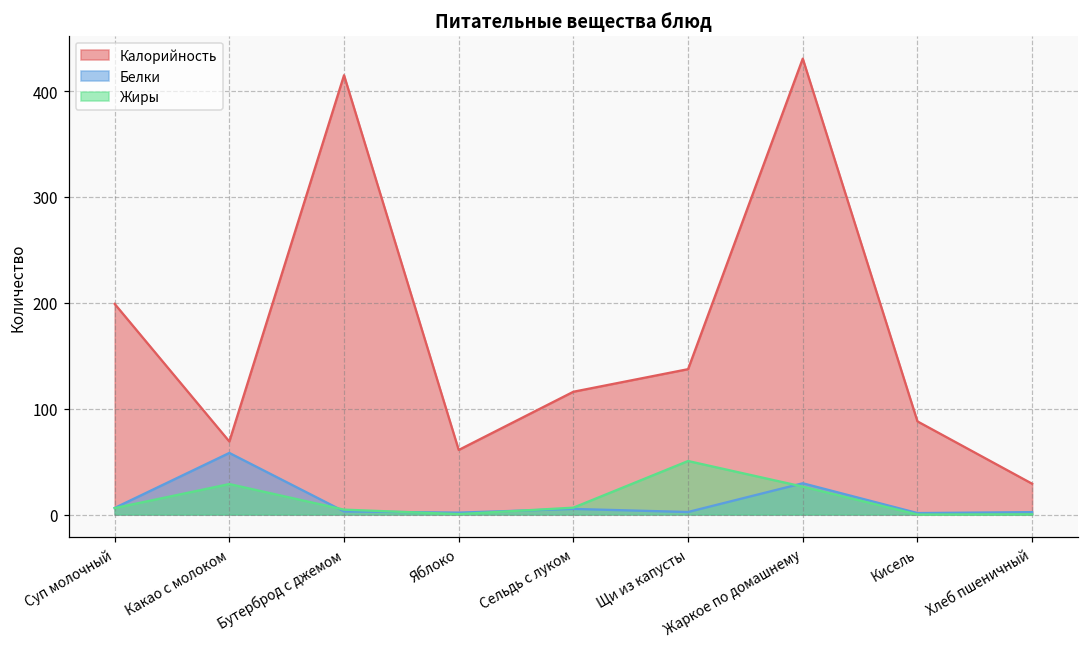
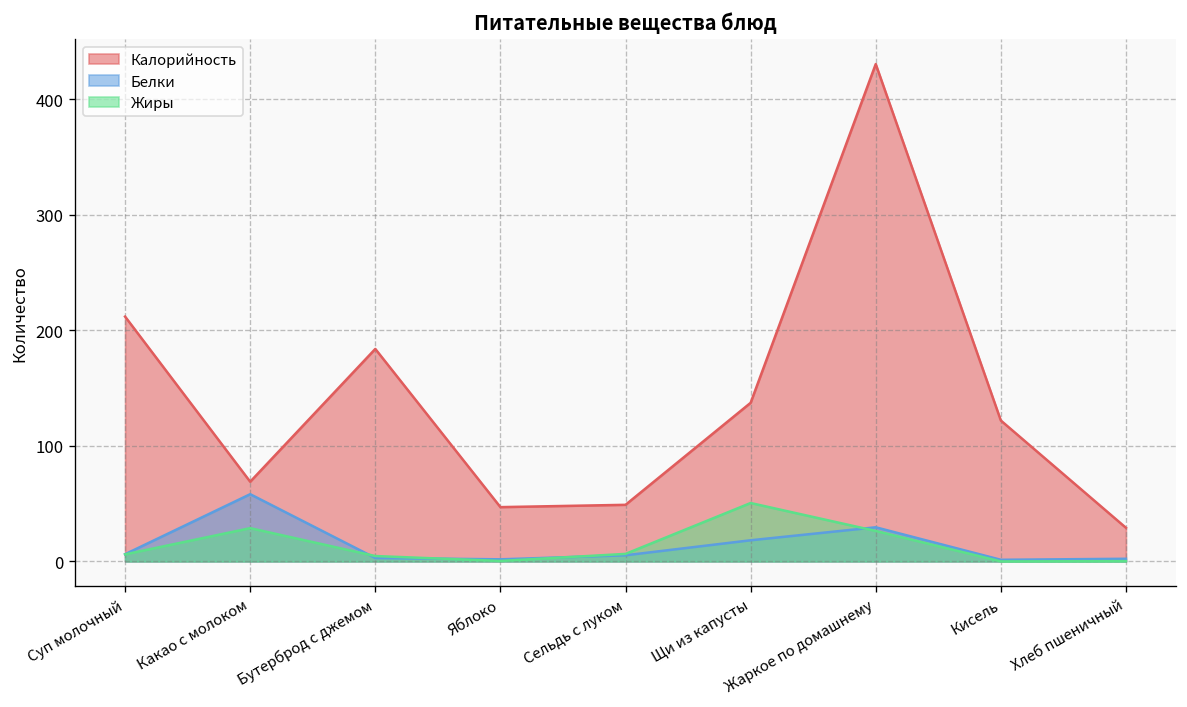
  {
    "Калорийность": {
-     "Суп молочный": 200,
+     "Суп молочный": 210,
      "Какао с молоком": 70,
-     "Бутерброд с джемом": 420,
-     "Яблоко": 60,
-     "Сельдь с луком": 120,
+     "Бутерброд с джемом": 180,
+     "Яблоко": 50,
+     "Сельдь с луком": 50,
      "Щи из капусты": 140,
      "Жаркое по домашнему": 430,
-     "Кисель": 90,
+     "Кисель": 120,
      "Хлеб пшеничный": 30
    },
    "Белки": {
      "Какао с молоком": 60,
-     "Щи из капусты": 0,
+     "Щи из капусты": 20,
      "Жаркое по домашнему": 30
    },
    "Жиры": {
      "Какао с молоком": 30,
      "Щи из капусты": 50,
      "Жаркое по домашнему": 30
    }
  }
